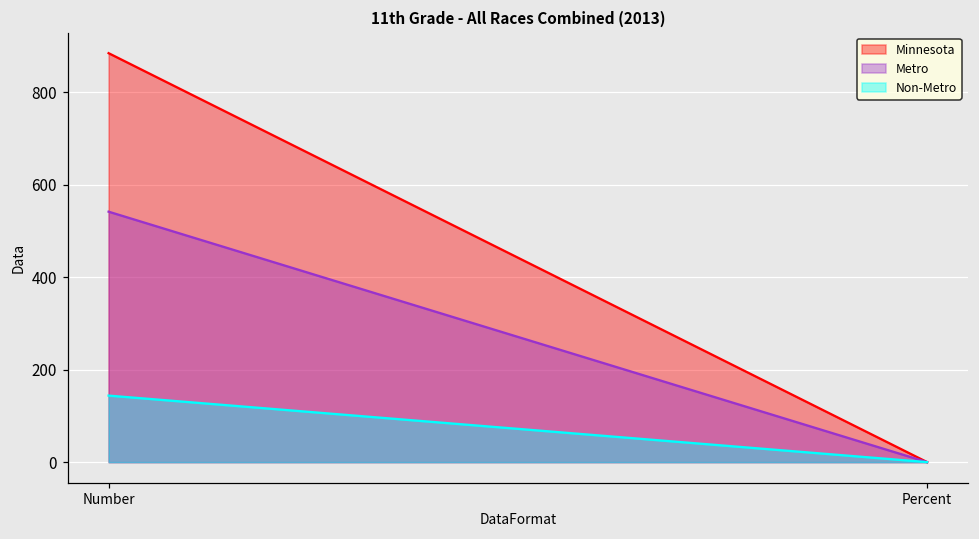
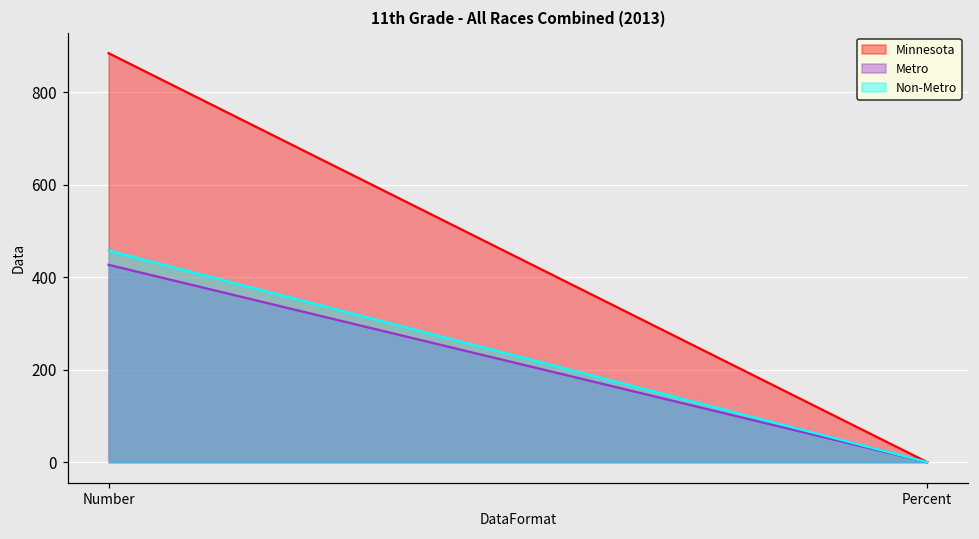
  {
    "Minnesota": {
      "Number": 890
    },
    "Metro": {
-     "Number": 540
+     "Number": 430
    },
    "Non-Metro": {
-     "Number": 140
+     "Number": 460
    }
  }
